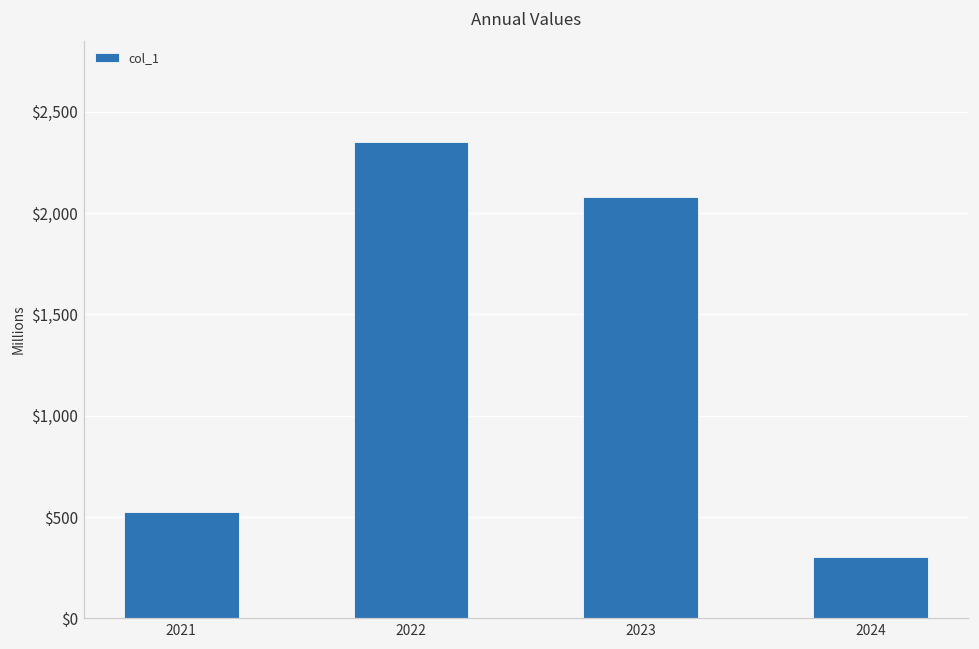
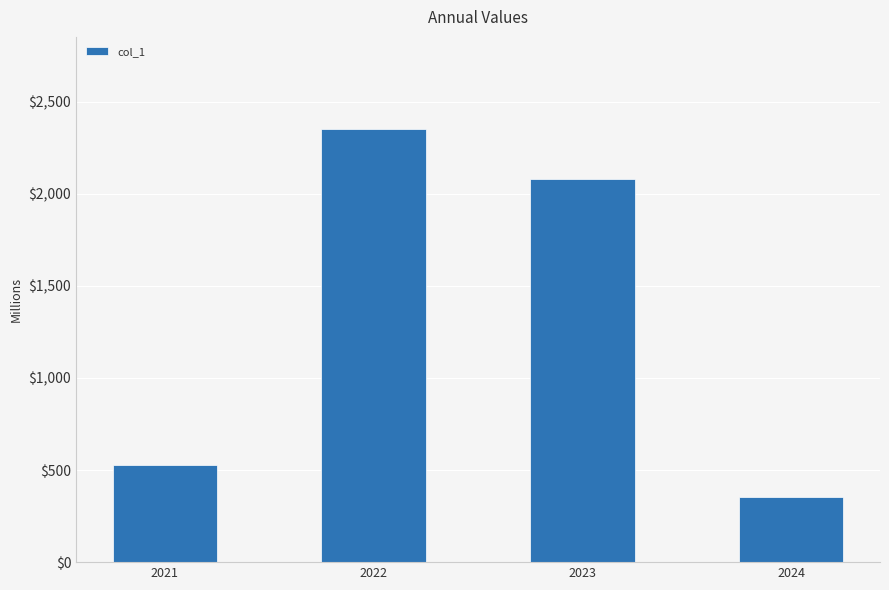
  {
    "2021": "$530",
    "2022": "$2,350",
    "2023": "$2,080",
-   "2024": "$300"
+   "2024": "$350"
  }
